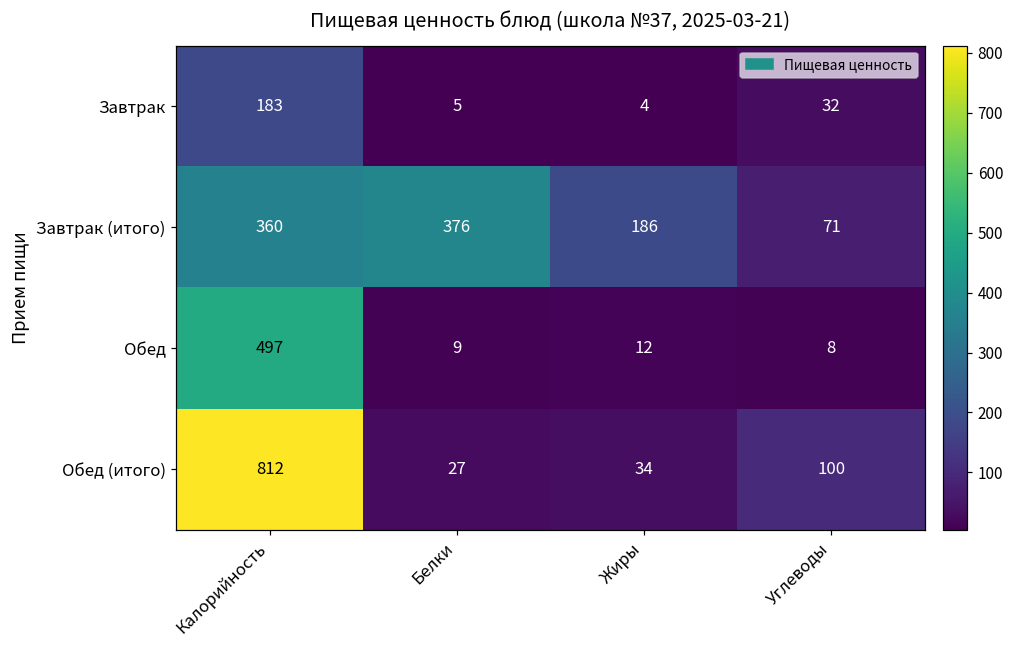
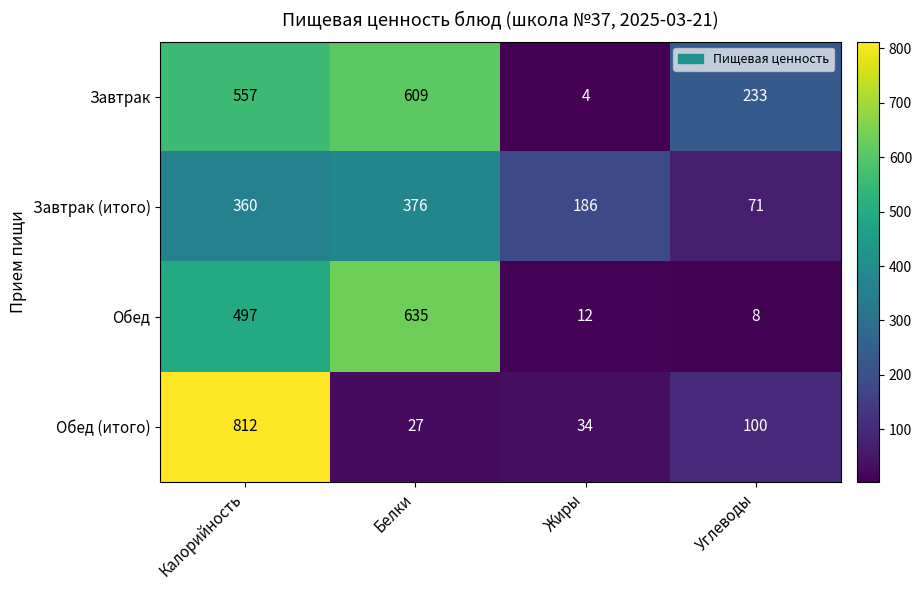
  {
    "Завтрак": {
-     "Калорийность": 183,
-     "Белки": 5,
+     "Калорийность": 557,
+     "Белки": 609,
      "Жиры": 4,
-     "Углеводы": 32
+     "Углеводы": 233
    },
    "Завтрак (итого)": {
      "Калорийность": 360,
      "Белки": 376,
      "Жиры": 186,
      "Углеводы": 71
    },
    "Обед": {
      "Калорийность": 497,
-     "Белки": 9,
+     "Белки": 635,
      "Жиры": 12,
      "Углеводы": 8
    },
    "Обед (итого)": {
      "Калорийность": 812,
      "Белки": 27,
      "Жиры": 34,
      "Углеводы": 100
    }
  }
